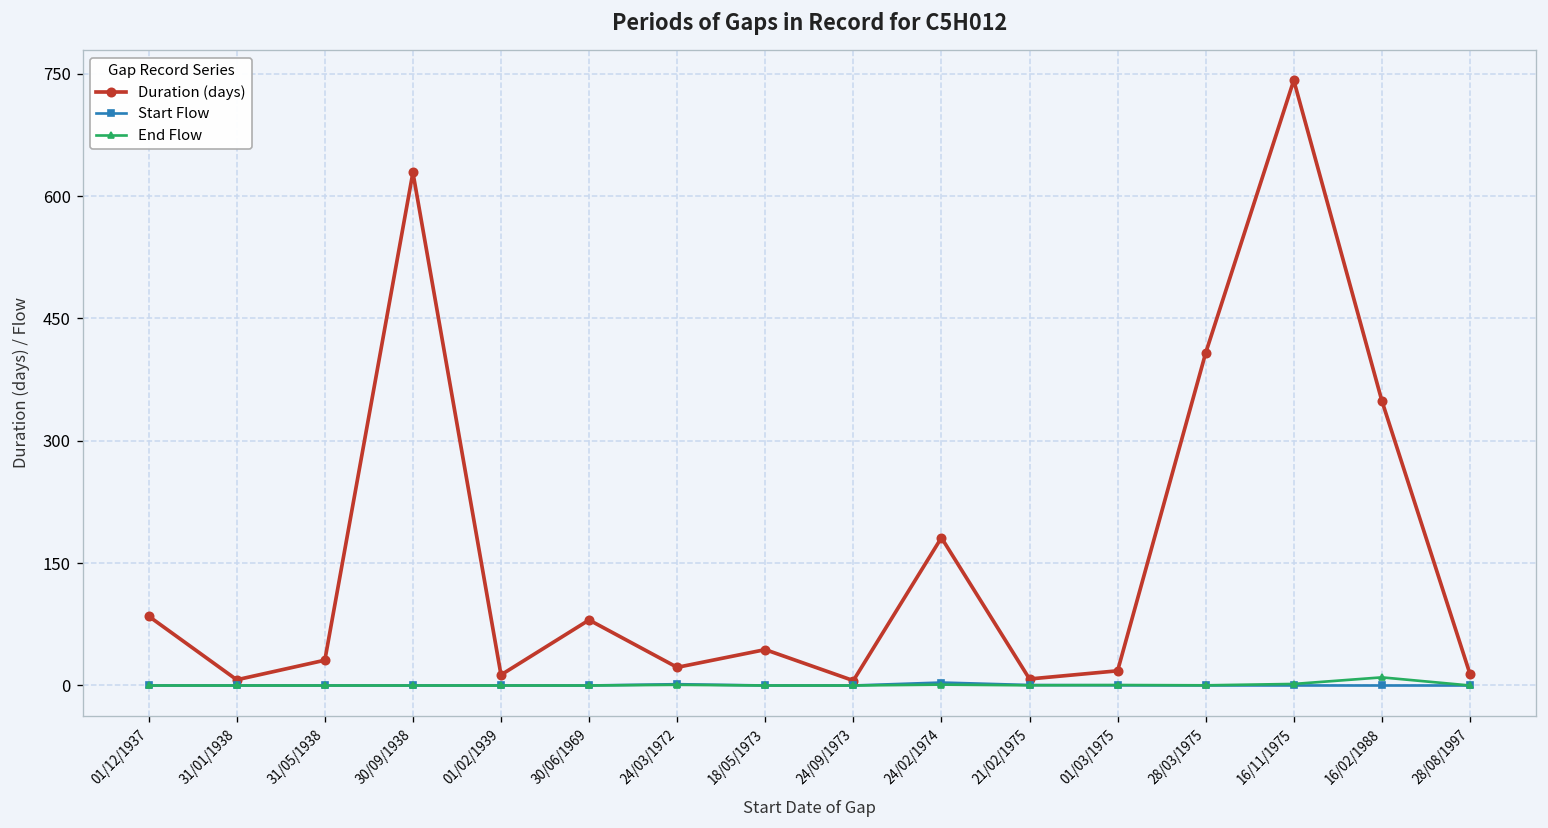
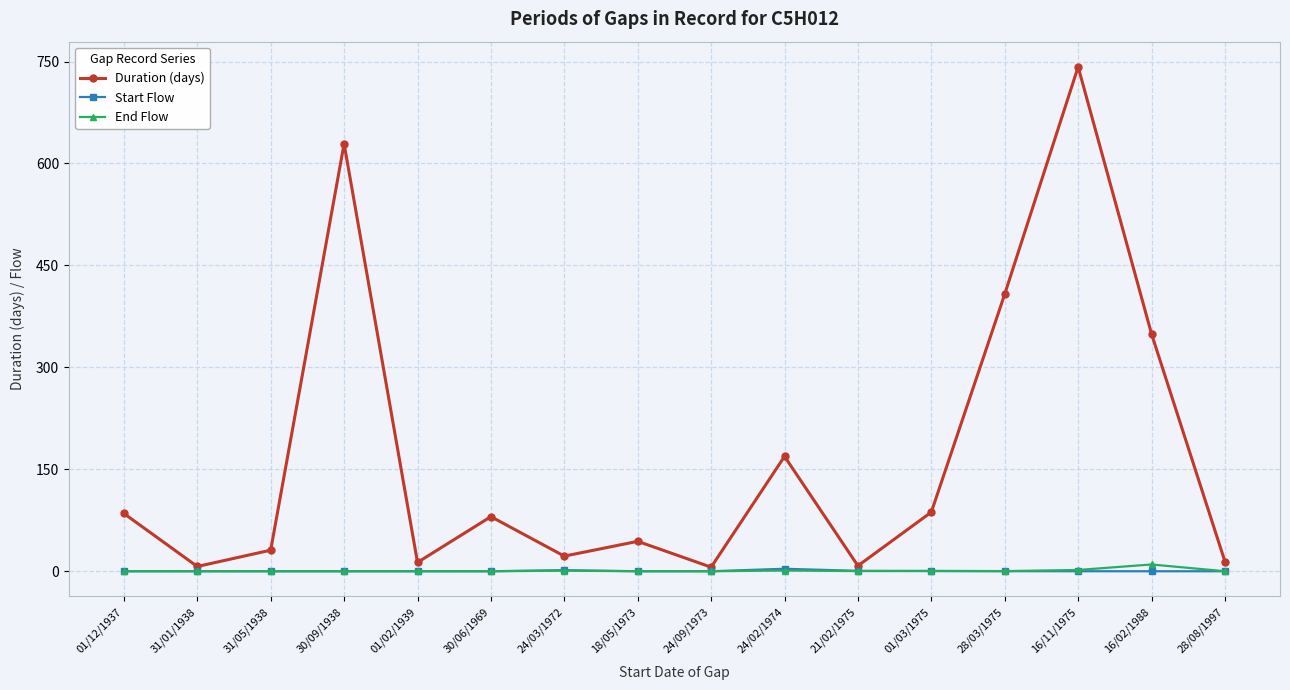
  {
    "Duration (days)": {
      "01/12/1937": 90,
      "31/01/1938": 10,
      "31/05/1938": 30,
      "30/09/1938": 630,
      "01/02/1939": 10,
      "30/06/1969": 80,
      "24/03/1972": 20,
      "18/05/1973": 40,
      "24/09/1973": 10,
-     "24/02/1974": 180,
+     "24/02/1974": 170,
      "21/02/1975": 10,
-     "01/03/1975": 20,
+     "01/03/1975": 90,
      "28/03/1975": 410,
      "16/11/1975": 740,
      "16/02/1988": 350,
      "28/08/1997": 10
    },
    "Start Flow": {
      "16/02/1988": 0
    },
    "End Flow": {
      "16/02/1988": 10
    }
  }
